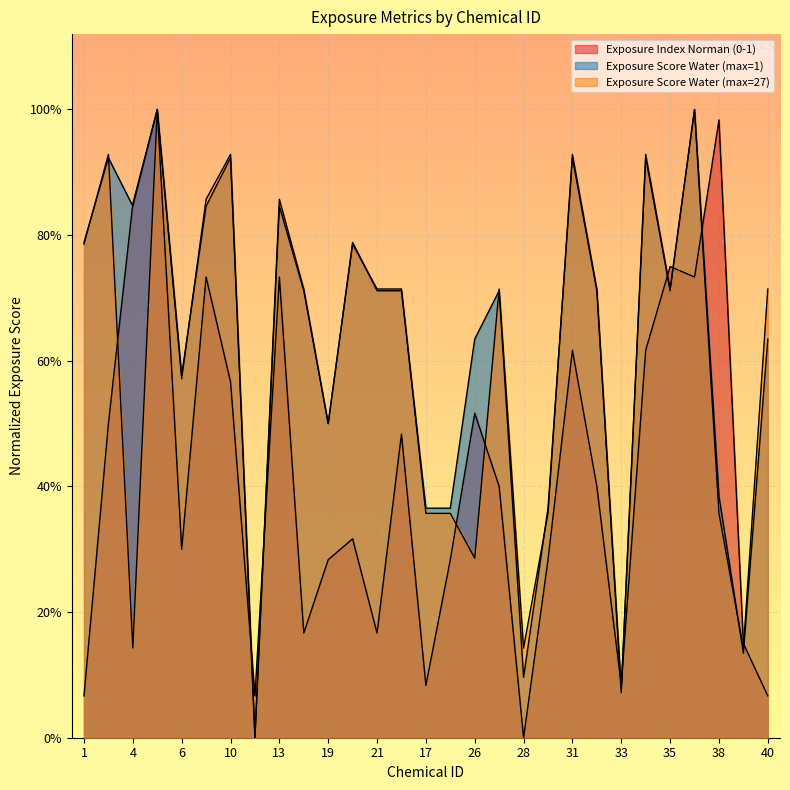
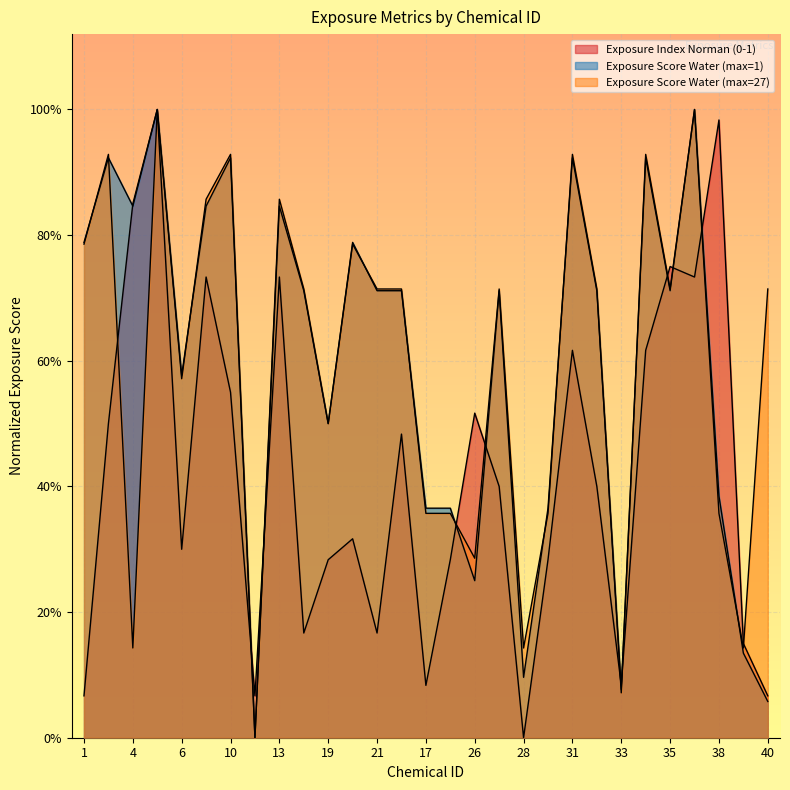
  {
    "Exposure Index Norman (0-1)": {
      "6": "30%",
-     "10": "57%",
+     "10": "55%",
      "26": "52%",
      "28": "0%",
      "31": "62%",
      "33": "8%",
      "35": "75%",
      "38": "98%",
      "40": "7%"
    },
    "Exposure Score Water (max=1)": {
      "6": "58%",
      "10": "92%",
-     "26": "63%",
+     "26": "25%",
      "28": "10%",
      "31": "92%",
      "33": "8%",
      "38": "38%",
-     "40": "63%"
+     "40": "6%"
    },
    "Exposure Score Water (max=27)": {
      "4": "14%",
      "6": "57%",
      "10": "93%",
      "26": "29%",
      "28": "14%",
      "31": "93%",
      "33": "7%",
      "38": "36%",
      "40": "71%"
    }
  }
